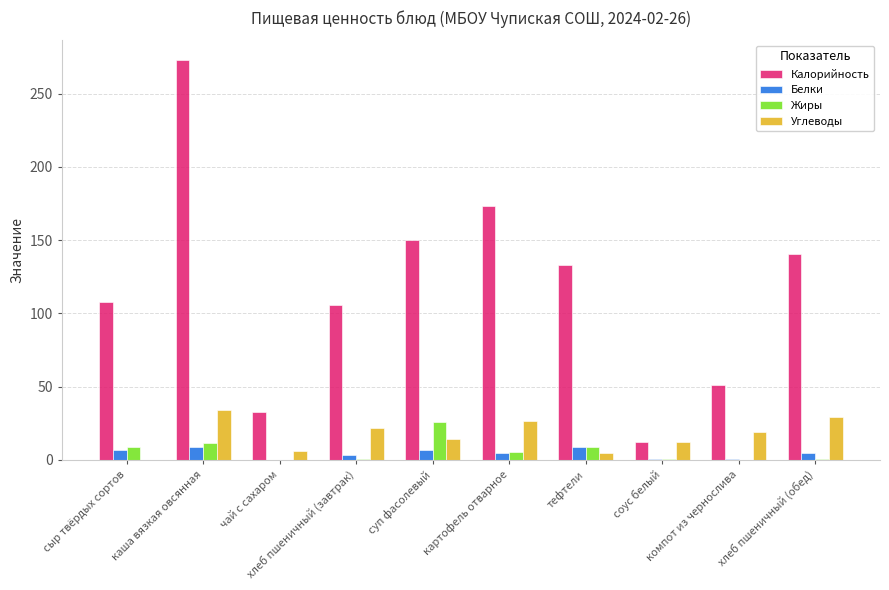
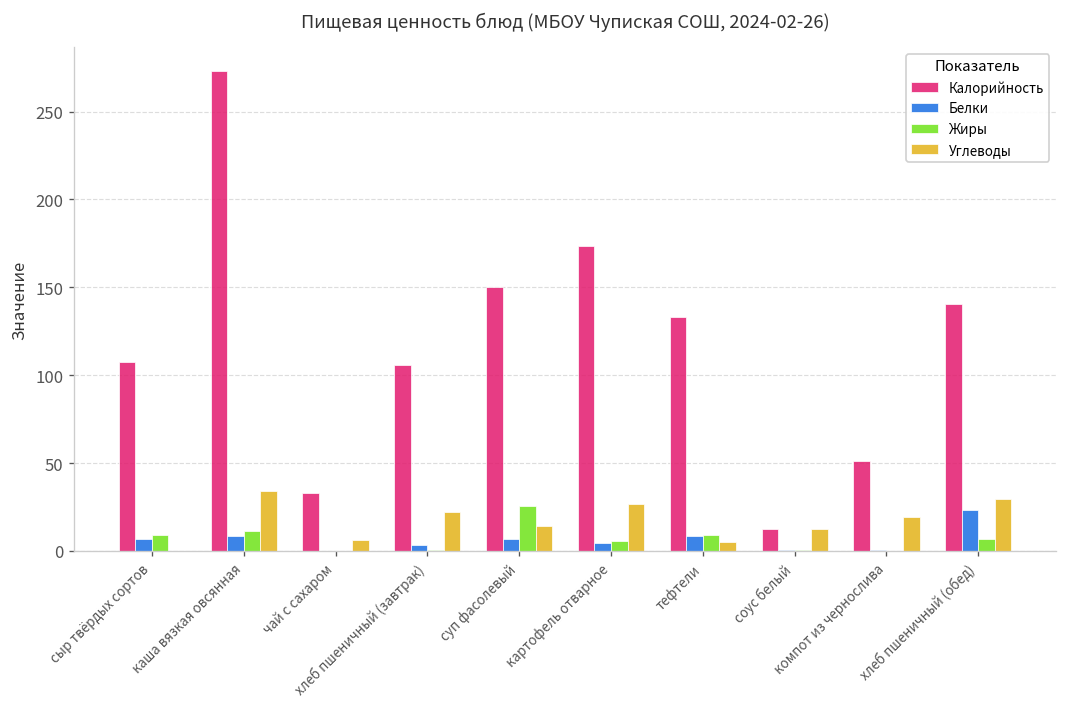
  {
    "Калорийность": {
      "сыр твёрдых сортов": 108,
      "каша вязкая овсянная": 273,
      "чай с сахаром": 33,
      "хлеб пшеничный (завтрак)": 106,
      "суп фасолевый": 150,
      "картофель отварное": 174,
      "тефтели": 133,
      "соус белый": 13,
      "компот из чернослива": 51,
      "хлеб пшеничный (обед)": 141
    },
    "Белки": {
      "сыр твёрдых сортов": 7,
      "каша вязкая овсянная": 9,
      "хлеб пшеничный (завтрак)": 3,
      "суп фасолевый": 7,
      "картофель отварное": 5,
      "тефтели": 9,
-     "хлеб пшеничный (обед)": 5
+     "хлеб пшеничный (обед)": 23
    },
    "Жиры": {
      "сыр твёрдых сортов": 9,
      "каша вязкая овсянная": 11,
      "чай с сахаром": 0,
      "суп фасолевый": 26,
      "картофель отварное": 6,
      "тефтели": 9,
-     "хлеб пшеничный (обед)": 1
+     "хлеб пшеничный (обед)": 7
    },
    "Углеводы": {
      "сыр твёрдых сортов": 0,
      "каша вязкая овсянная": 34,
      "чай с сахаром": 6,
      "хлеб пшеничный (завтрак)": 22,
      "суп фасолевый": 14,
      "картофель отварное": 27,
      "тефтели": 5,
      "соус белый": 13,
      "компот из чернослива": 19,
      "хлеб пшеничный (обед)": 30
    }
  }
